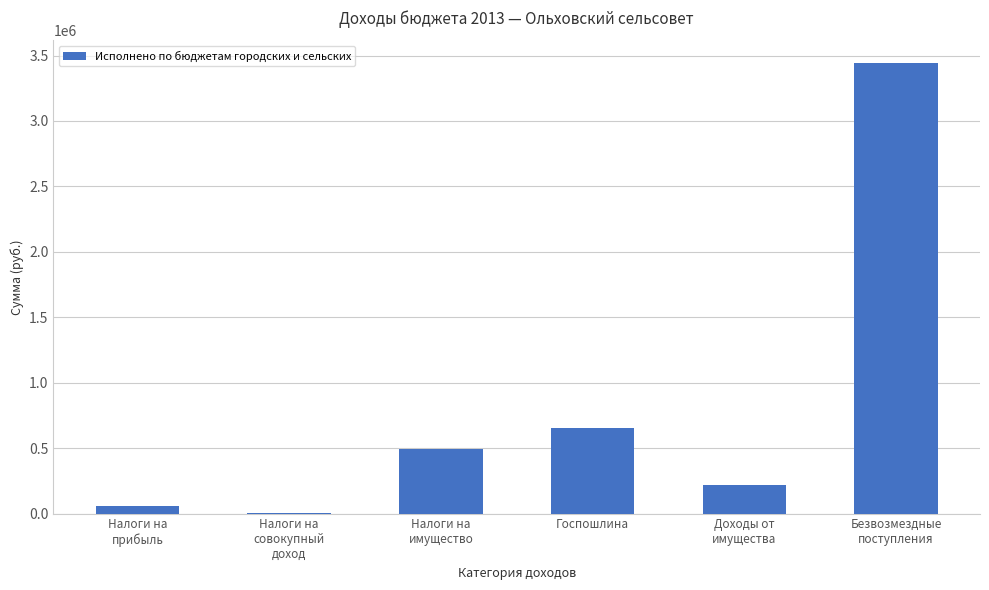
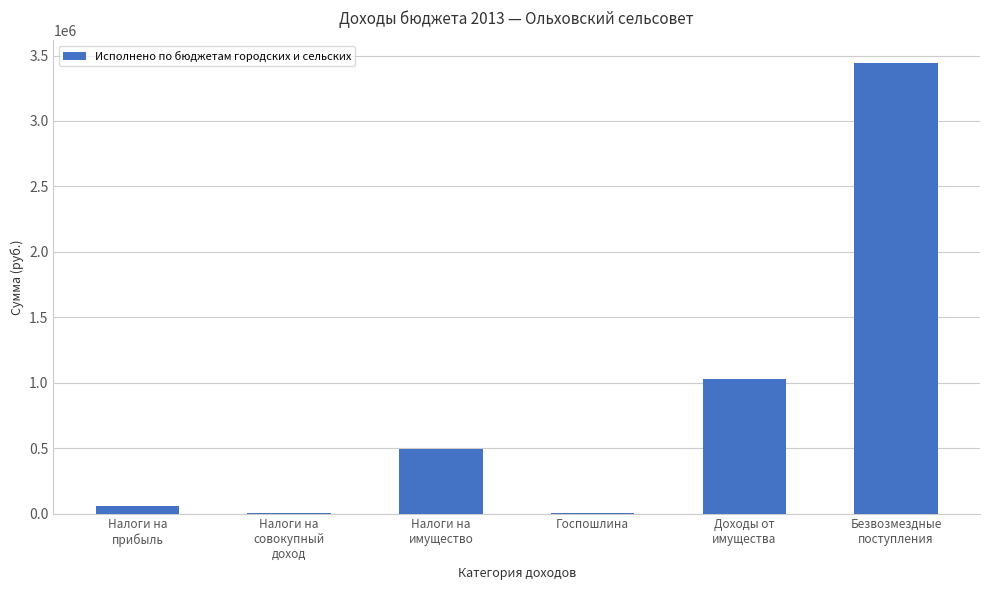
  {
    "Налоги на прибыль": 50000,
    "Налоги на имущество": 490000,
-   "Госпошлина": 660000,
-   "Доходы от имущества": 210000,
+   "Госпошлина": 10000,
+   "Доходы от имущества": 1030000,
    "Безвозмездные поступления": 3440000
  }
